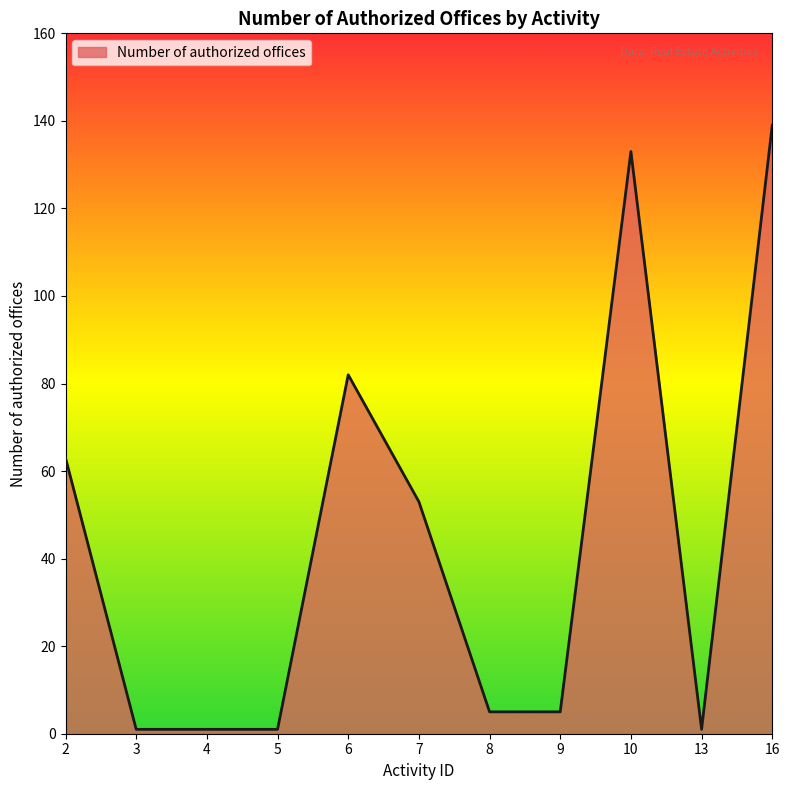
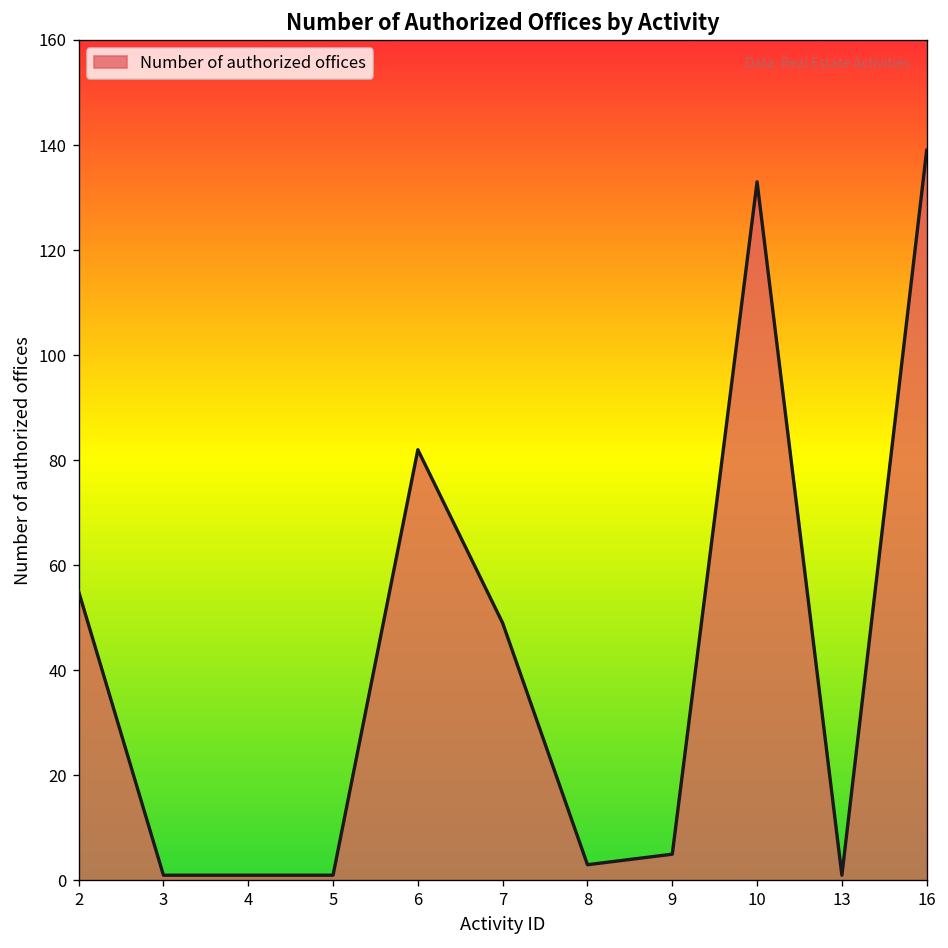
  {
-   "2": 63,
+   "2": 55,
    "3": 1,
    "4": 1,
    "5": 1,
    "6": 82,
-   "7": 53,
-   "8": 5,
+   "7": 49,
+   "8": 3,
    "9": 5,
    "10": 133,
    "13": 1,
    "16": 139
  }
